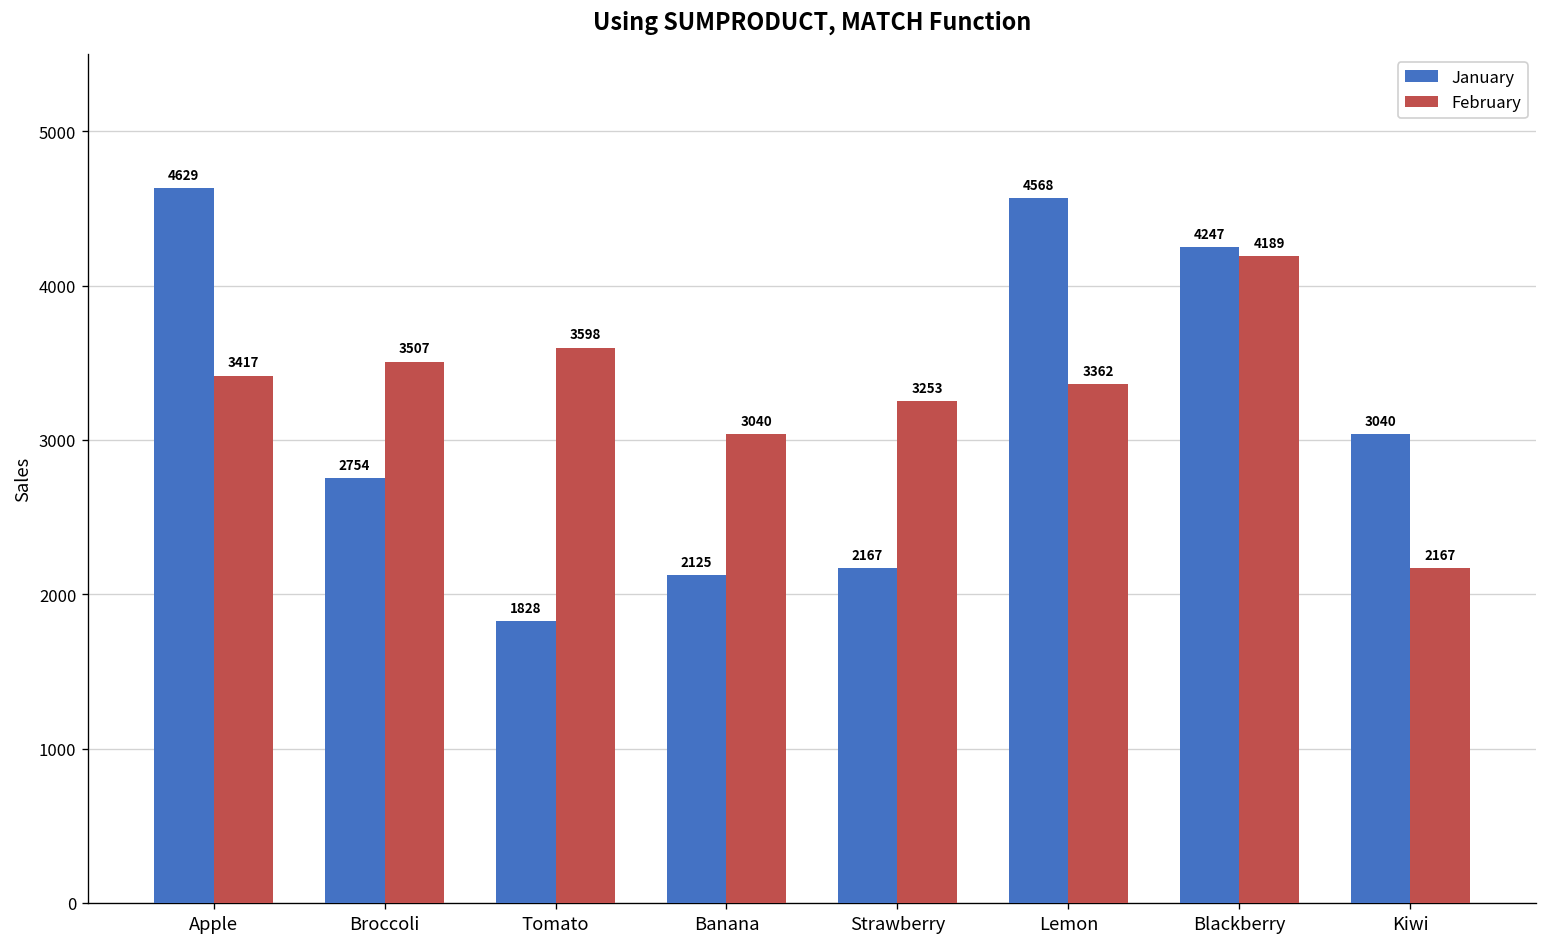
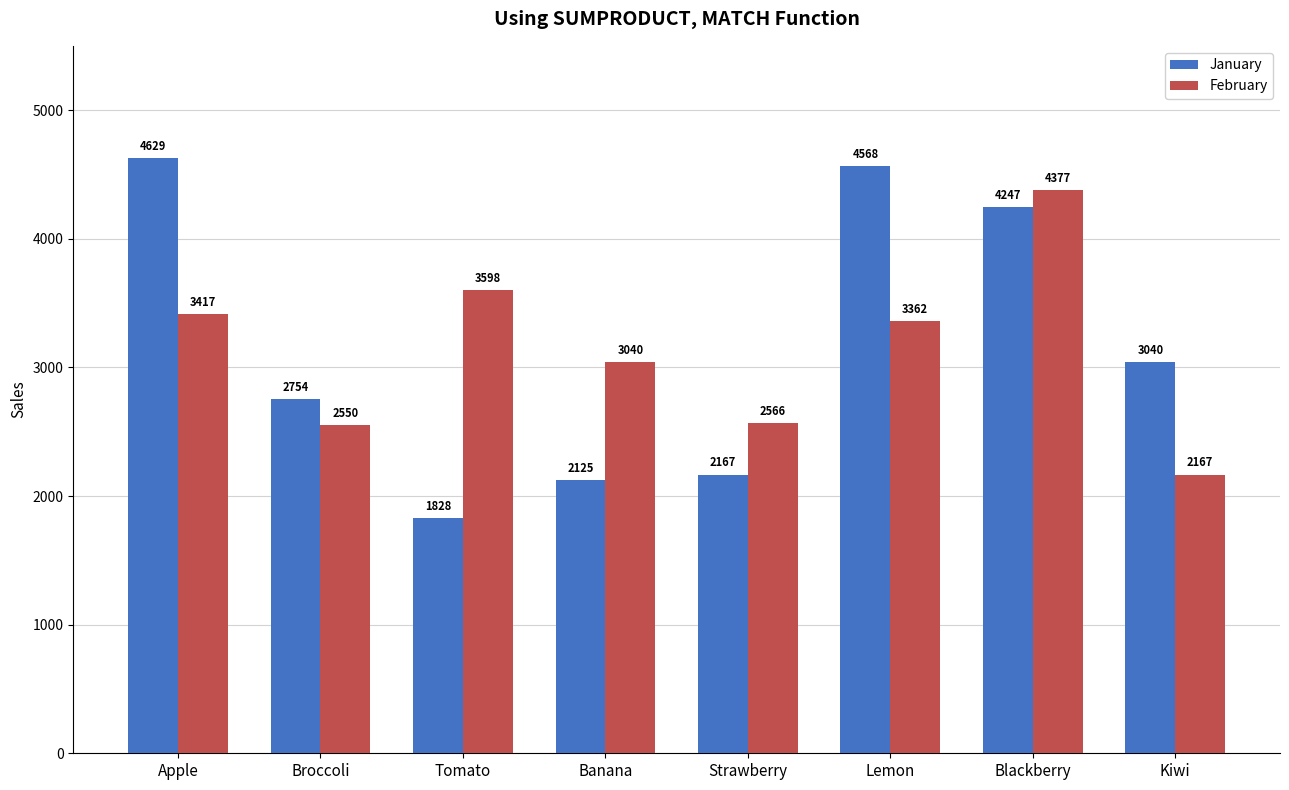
  {
    "January": {
      "Apple": 4629,
      "Broccoli": 2754,
      "Tomato": 1828,
      "Banana": 2125,
      "Strawberry": 2167,
      "Lemon": 4568,
      "Blackberry": 4247,
      "Kiwi": 3040
    },
    "February": {
      "Apple": 3417,
-     "Broccoli": 3507,
+     "Broccoli": 2550,
      "Tomato": 3598,
      "Banana": 3040,
-     "Strawberry": 3253,
+     "Strawberry": 2566,
      "Lemon": 3362,
-     "Blackberry": 4189,
+     "Blackberry": 4377,
      "Kiwi": 2167
    }
  }
